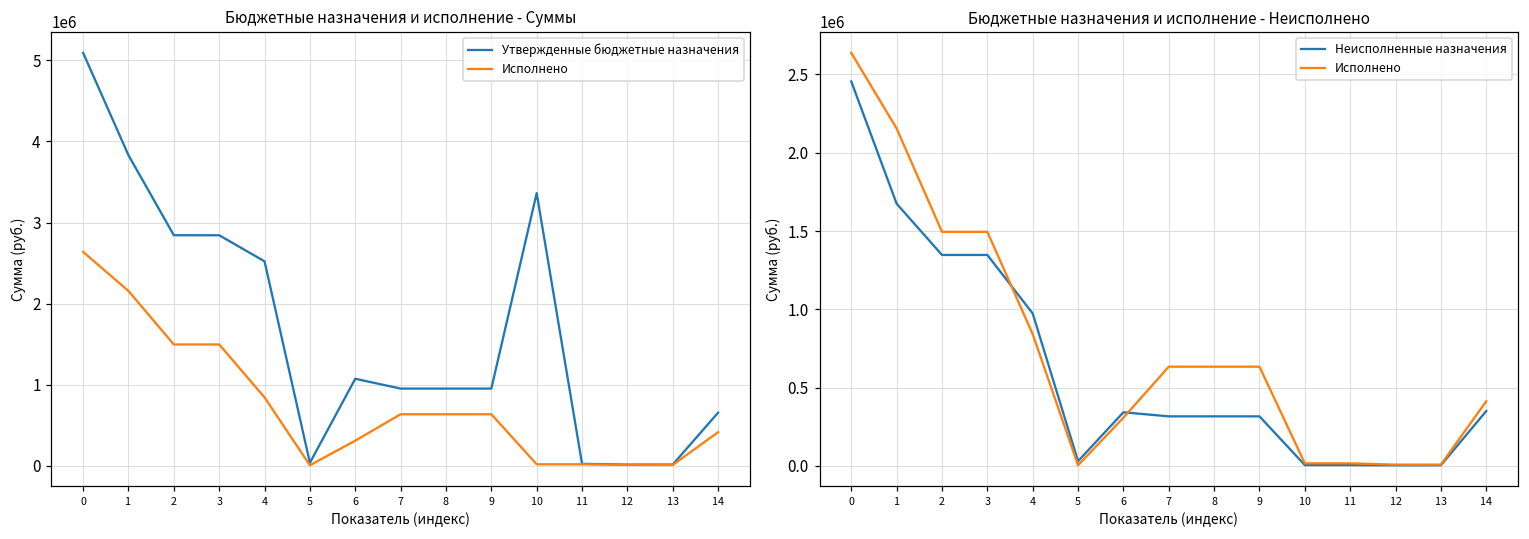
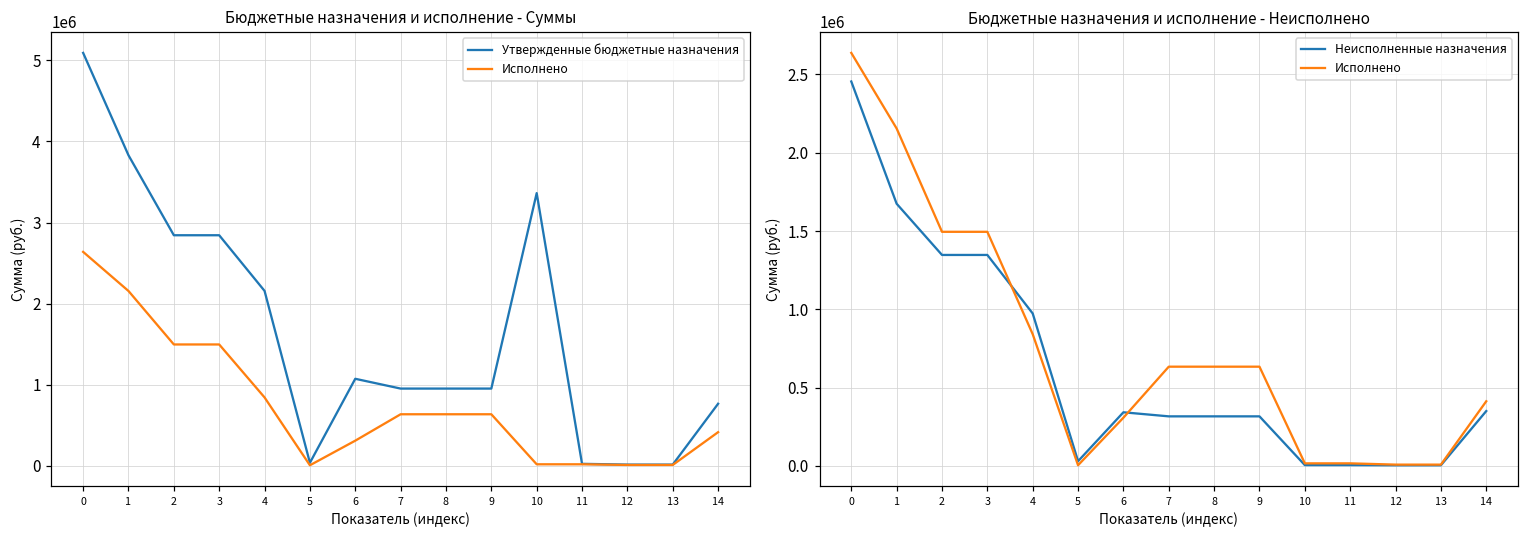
  {
    "Бюджетные назначения и исполнение - Суммы": {
      "Утвержденные бюджетные назначения": {
        "0": 5100000,
        "1": 3800000,
        "2": 2800000,
        "3": 2800000,
-       "4": 2500000,
+       "4": 2200000,
        "6": 1100000,
        "7": 1000000,
        "8": 1000000,
        "9": 1000000,
        "10": 3400000,
-       "14": 700000
+       "14": 800000
      },
      "Исполнено": {
        "0": 2600000,
        "1": 2200000,
        "2": 1500000,
        "3": 1500000,
        "4": 800000,
        "6": 300000,
        "7": 600000,
        "8": 600000,
        "9": 600000,
        "10": 0,
        "14": 400000
      }
    },
    "Бюджетные назначения и исполнение - Неисполнено": {
      "Неисполненные назначения": {
        "0": 2460000,
        "1": 1670000,
        "2": 1350000,
        "3": 1350000,
        "4": 970000,
        "5": 30000,
        "6": 340000,
        "7": 320000,
        "8": 320000,
        "9": 320000,
        "14": 350000
      },
      "Исполнено": {
        "0": 2640000,
        "1": 2150000,
        "2": 1500000,
        "3": 1500000,
        "4": 840000,
        "5": 0,
        "6": 310000,
        "7": 630000,
        "8": 630000,
        "9": 630000,
        "14": 410000
      }
    }
  }
